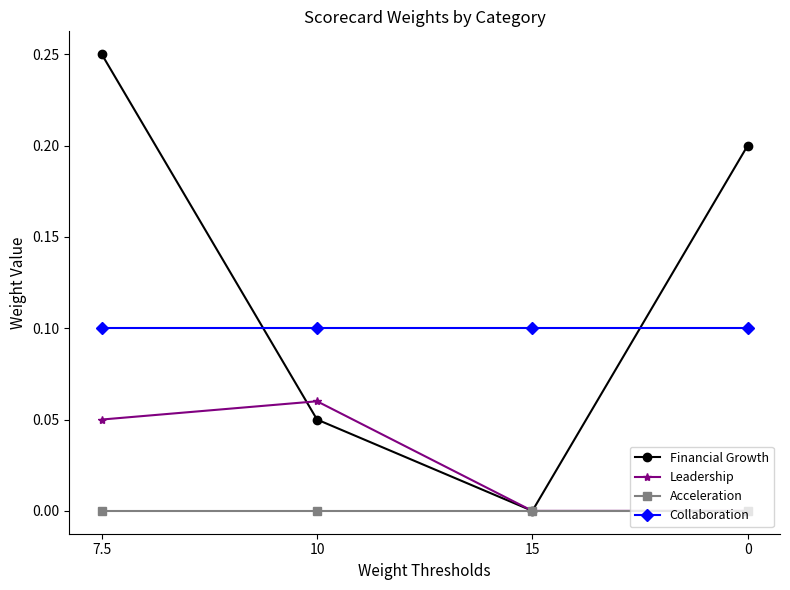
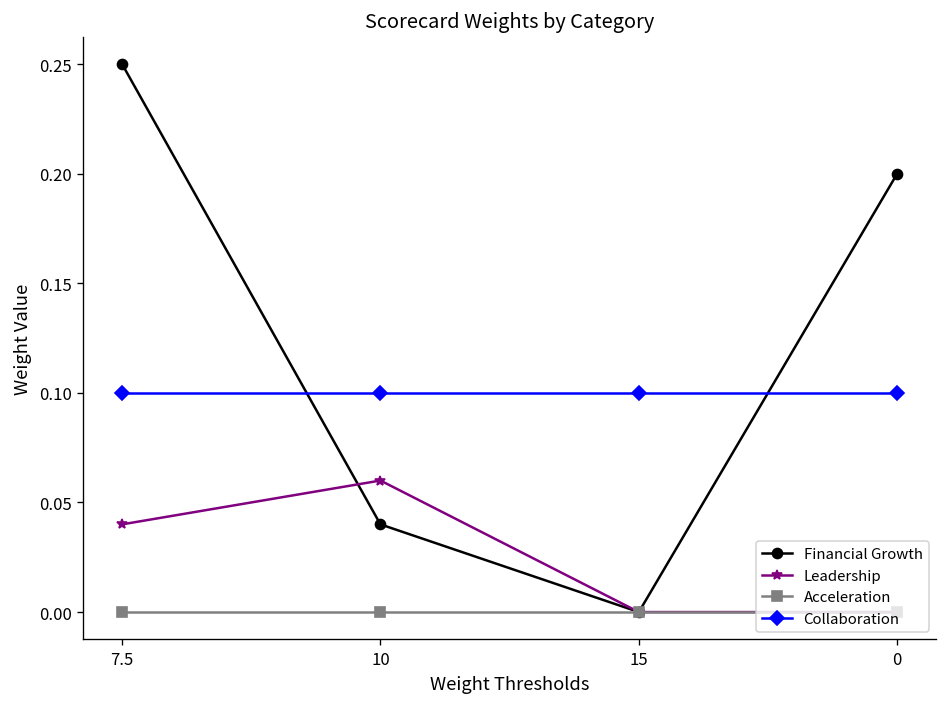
  {
    "Financial Growth": {
      "7.5": 0.25,
-     "10": 0.05,
+     "10": 0.04,
      "0": 0.20
    },
    "Leadership": {
-     "7.5": 0.05,
+     "7.5": 0.04,
      "10": 0.06
    },
    "Acceleration": {
      "7.5": 0.00,
      "10": 0.00
    },
    "Collaboration": {
      "7.5": 0.10,
      "10": 0.10,
      "15": 0.10,
      "0": 0.10
    }
  }
